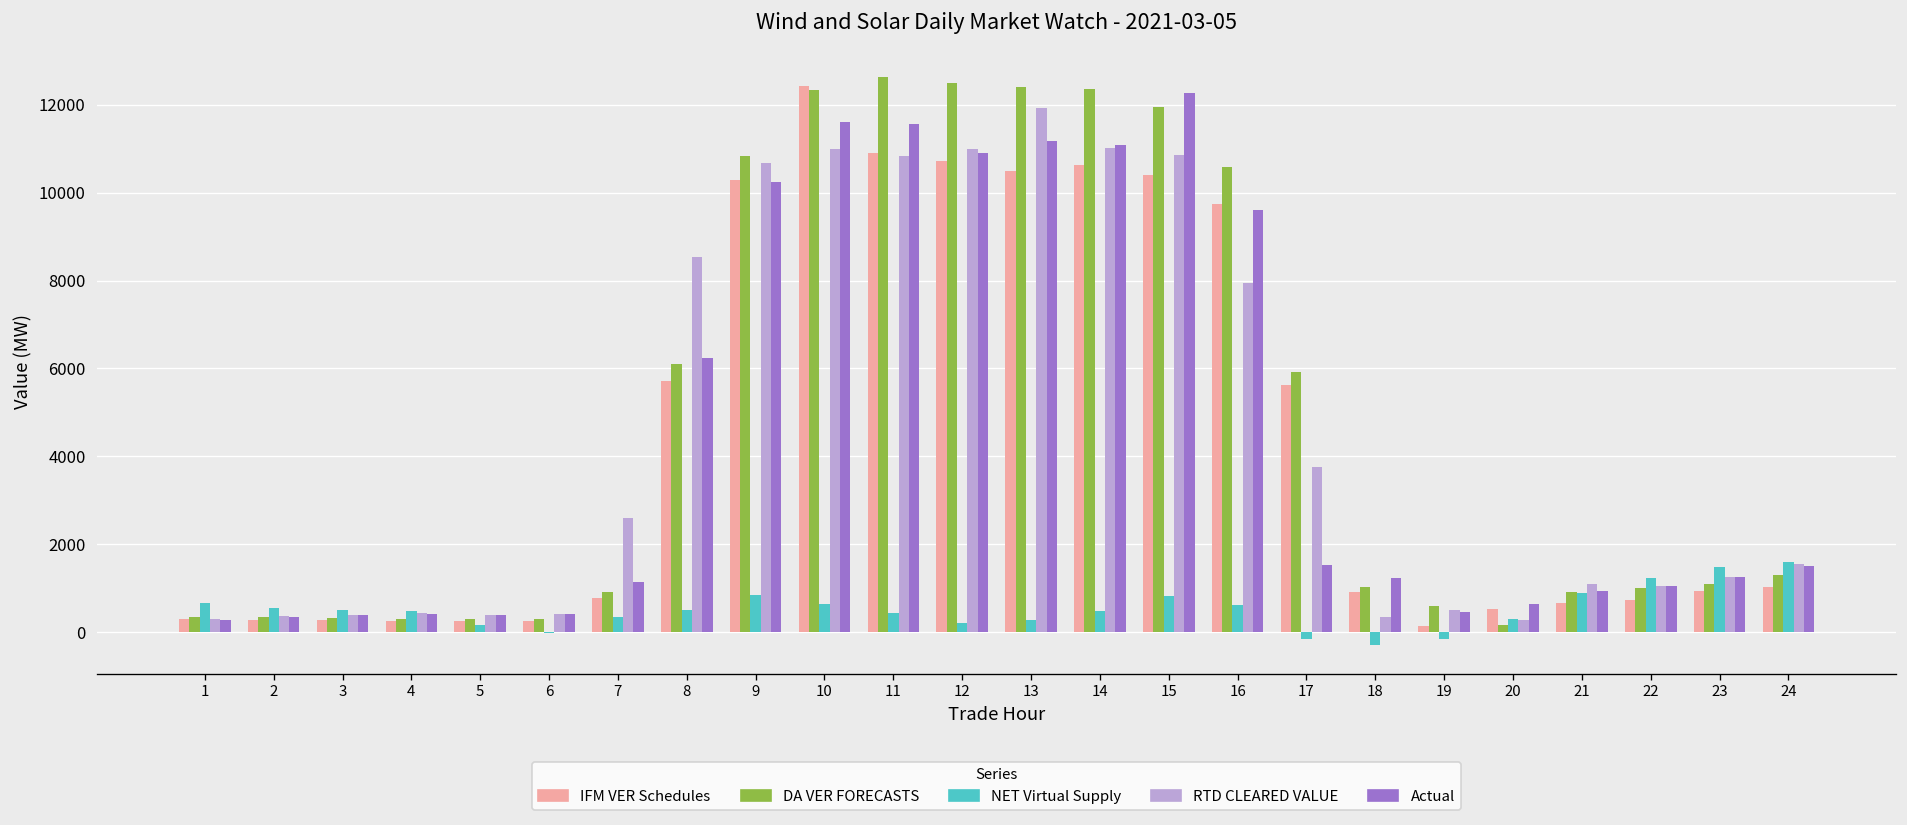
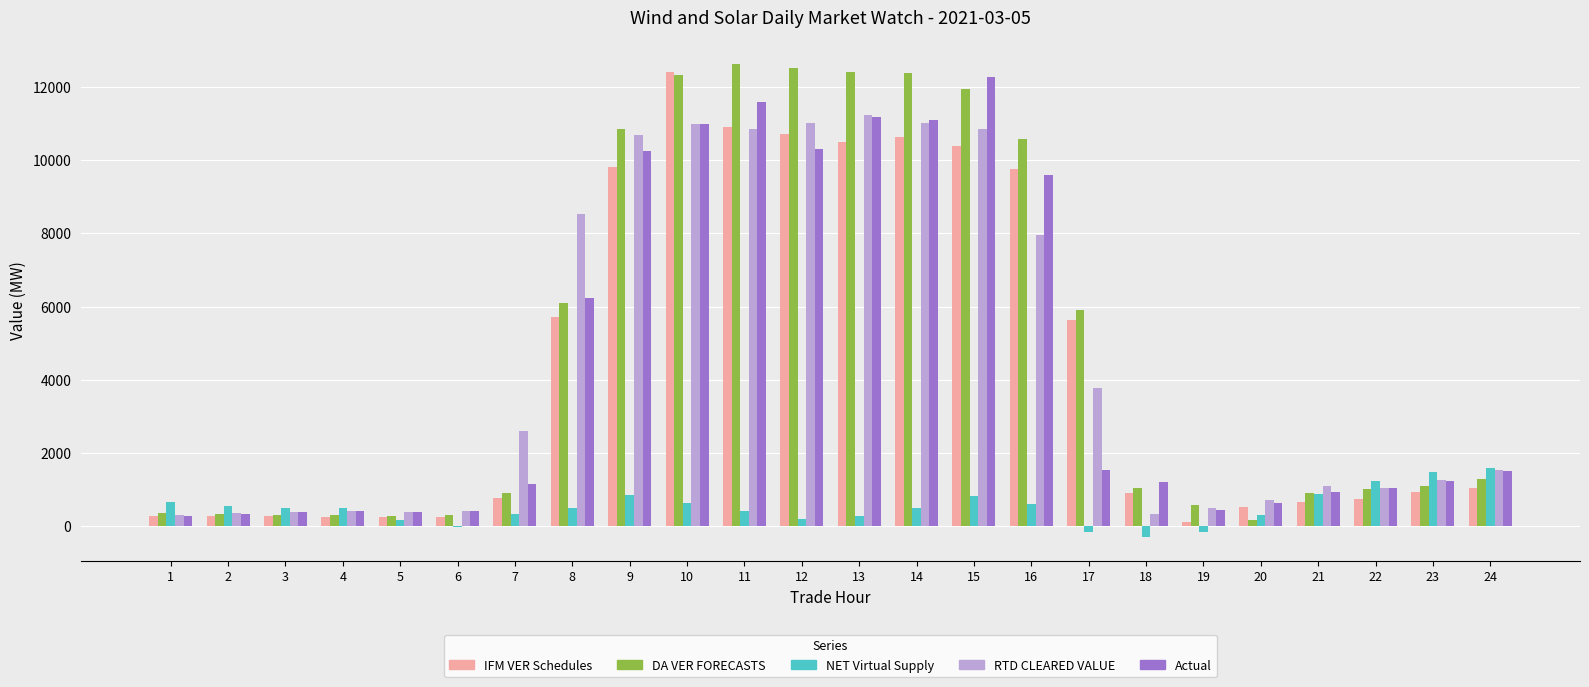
  {
    "IFM VER Schedules": {
      "1": 300,
      "2": 300,
      "3": 300,
      "4": 300,
      "5": 300,
      "6": 300,
      "7": 800,
      "8": 5700,
-     "9": 10300,
+     "9": 9800,
      "10": 12400,
      "11": 10900,
      "12": 10700,
      "13": 10500,
      "14": 10600,
      "15": 10400,
      "16": 9700,
      "17": 5600,
      "18": 900,
      "19": 100,
      "20": 500,
      "21": 700,
      "22": 700,
      "23": 900,
      "24": 1000
    },
    "DA VER FORECASTS": {
      "1": 400,
      "2": 300,
      "3": 300,
      "4": 300,
      "5": 300,
      "6": 300,
      "7": 900,
      "8": 6100,
      "9": 10800,
      "10": 12300,
      "11": 12600,
      "12": 12500,
      "13": 12400,
      "14": 12400,
      "15": 11900,
      "16": 10600,
      "17": 5900,
      "18": 1000,
      "19": 600,
      "20": 200,
      "21": 900,
      "22": 1000,
      "23": 1100,
      "24": 1300
    },
    "NET Virtual Supply": {
      "1": 700,
      "2": 600,
      "3": 500,
      "4": 500,
      "5": 200,
      "7": 300,
      "8": 500,
      "9": 900,
      "10": 600,
      "11": 400,
      "12": 200,
      "13": 300,
      "14": 500,
      "15": 800,
      "16": 600,
      "17": -200,
      "18": -300,
      "19": -200,
      "20": 300,
      "21": 900,
      "22": 1200,
      "23": 1500,
      "24": 1600
    },
    "RTD CLEARED VALUE": {
      "1": 300,
      "2": 400,
      "3": 400,
      "4": 400,
      "5": 400,
      "6": 400,
      "7": 2600,
      "8": 8500,
      "9": 10700,
      "10": 11000,
      "11": 10800,
      "12": 11000,
-     "13": 11900,
+     "13": 11200,
      "14": 11000,
      "15": 10900,
      "16": 8000,
      "17": 3800,
      "18": 300,
      "19": 500,
-     "20": 300,
+     "20": 700,
      "21": 1100,
      "22": 1000,
      "23": 1300,
      "24": 1500
    },
    "Actual": {
      "1": 300,
      "2": 300,
      "3": 400,
      "4": 400,
      "5": 400,
      "6": 400,
      "7": 1100,
      "8": 6200,
      "9": 10200,
-     "10": 11600,
+     "10": 11000,
      "11": 11600,
-     "12": 10900,
+     "12": 10300,
      "13": 11200,
      "14": 11100,
      "15": 12300,
      "16": 9600,
      "17": 1500,
      "18": 1200,
      "19": 500,
      "20": 600,
      "21": 900,
      "22": 1000,
      "23": 1200,
      "24": 1500
    }
  }
